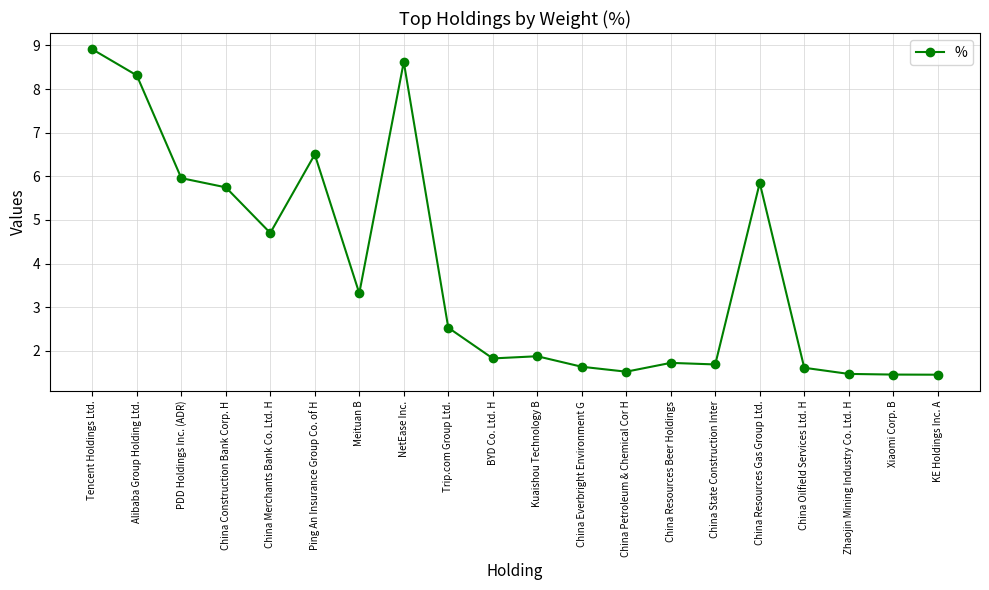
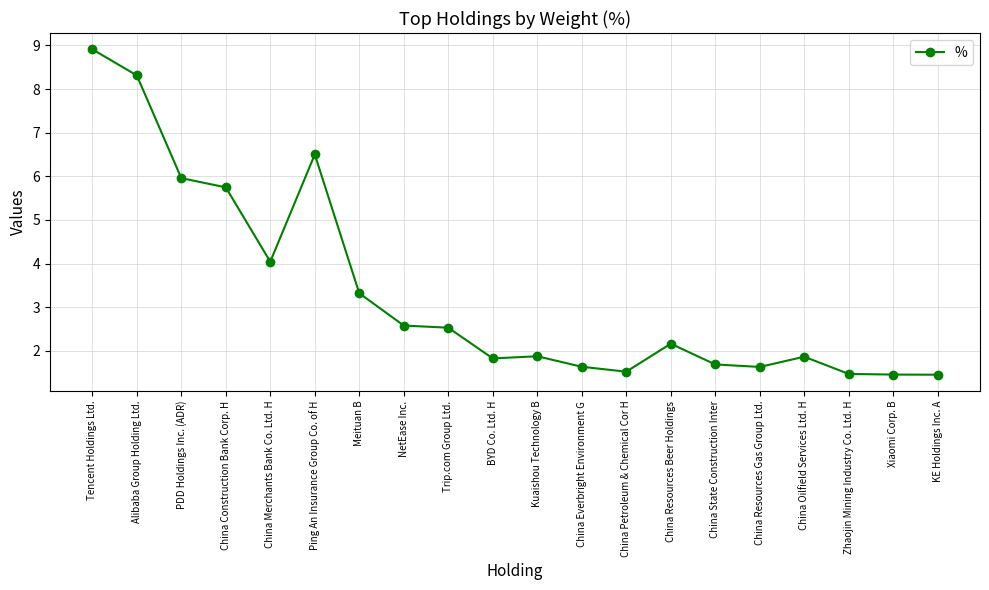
  {
    "Tencent Holdings Ltd.": 8.9,
    "Alibaba Group Holding Ltd.": 8.3,
    "PDD Holdings Inc. (ADR)": 6.0,
    "China Construction Bank Corp. H": 5.7,
-   "China Merchants Bank Co. Ltd. H": 4.7,
+   "China Merchants Bank Co. Ltd. H": 4.0,
    "Ping An Insurance Group Co. of H": 6.5,
    "Meituan B": 3.3,
-   "NetEase Inc.": 8.6,
+   "NetEase Inc.": 2.6,
    "Trip.com Group Ltd.": 2.5,
    "BYD Co. Ltd. H": 1.8,
    "Kuaishou Technology B": 1.9,
    "China Everbright Environment G": 1.6,
    "China Petroleum & Chemical Cor H": 1.5,
-   "China Resources Beer Holdings": 1.7,
+   "China Resources Beer Holdings": 2.2,
    "China State Construction Inter": 1.7,
-   "China Resources Gas Group Ltd.": 5.8,
-   "China Oilfield Services Ltd. H": 1.6,
+   "China Resources Gas Group Ltd.": 1.6,
+   "China Oilfield Services Ltd. H": 1.9,
    "Zhaojin Mining Industry Co. Ltd. H": 1.5,
    "Xiaomi Corp. B": 1.5,
    "KE Holdings Inc. A": 1.5
  }
